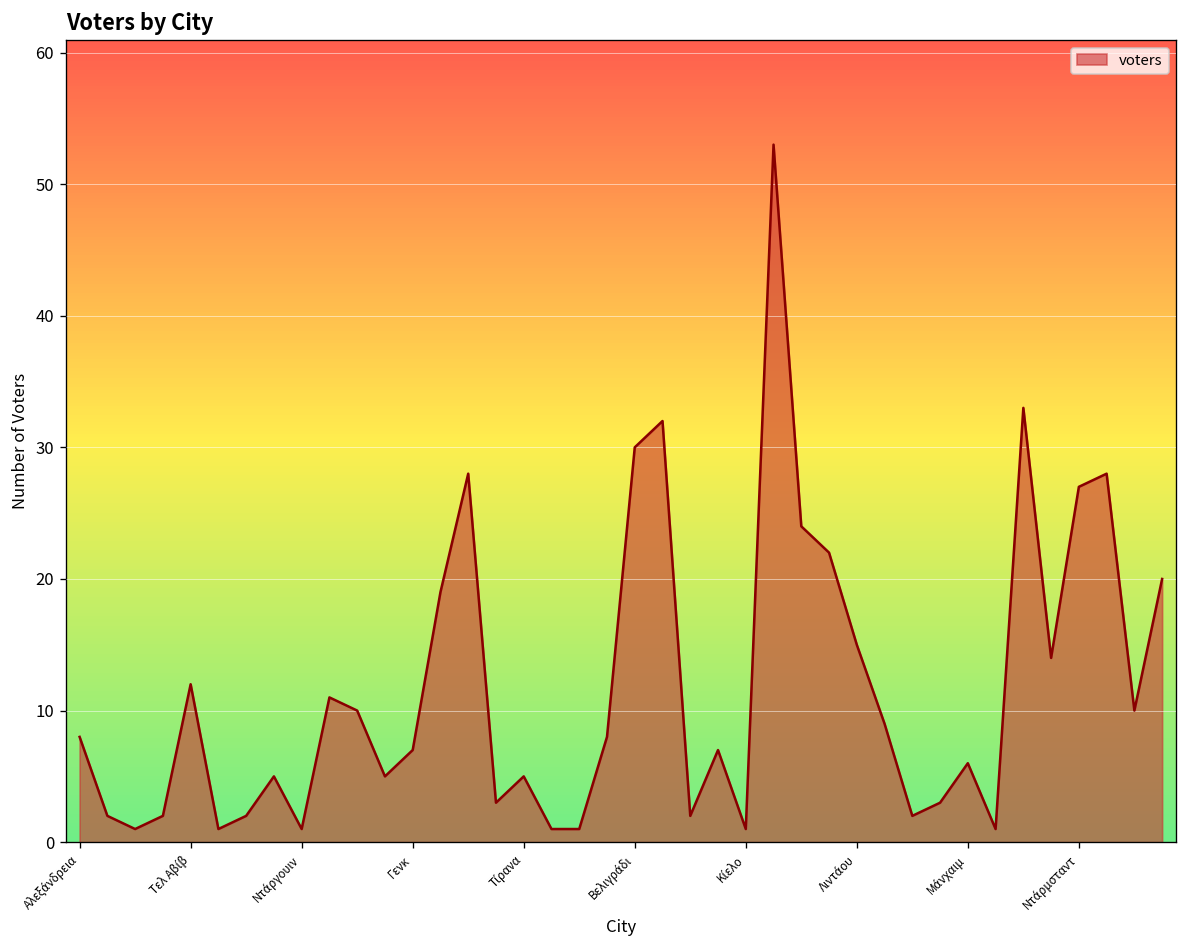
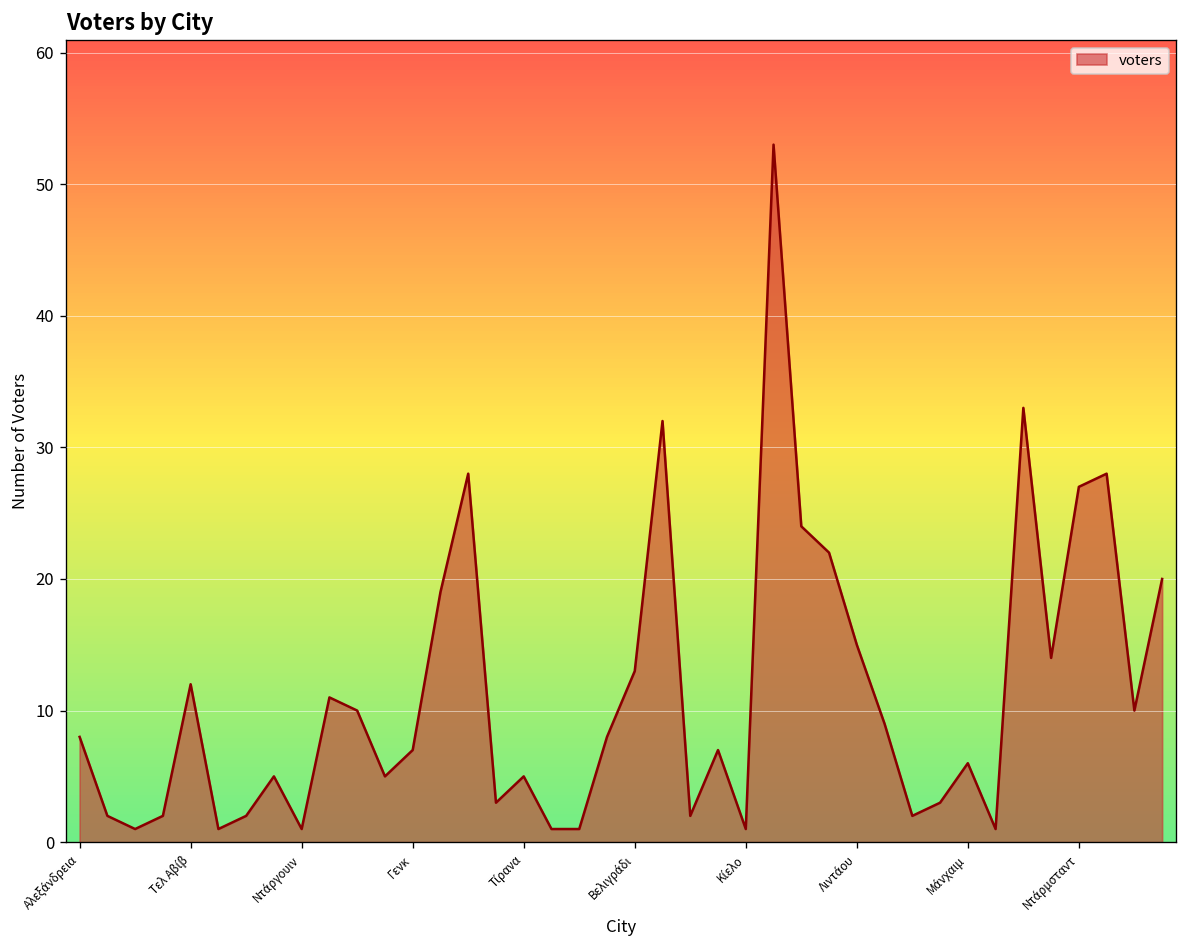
  {
    "Αλεξάνδρεια": 8,
    "Τελ Αβίβ": 12,
    "Ντάργουιν": 1,
    "Γενκ": 7,
    "Τίρανα": 5,
-   "Βελιγράδι": 30,
+   "Βελιγράδι": 13,
    "Κίελο": 1,
    "Λιντάου": 15,
    "Μάνχαιμ": 6,
    "Ντάρμσταντ": 27
  }
